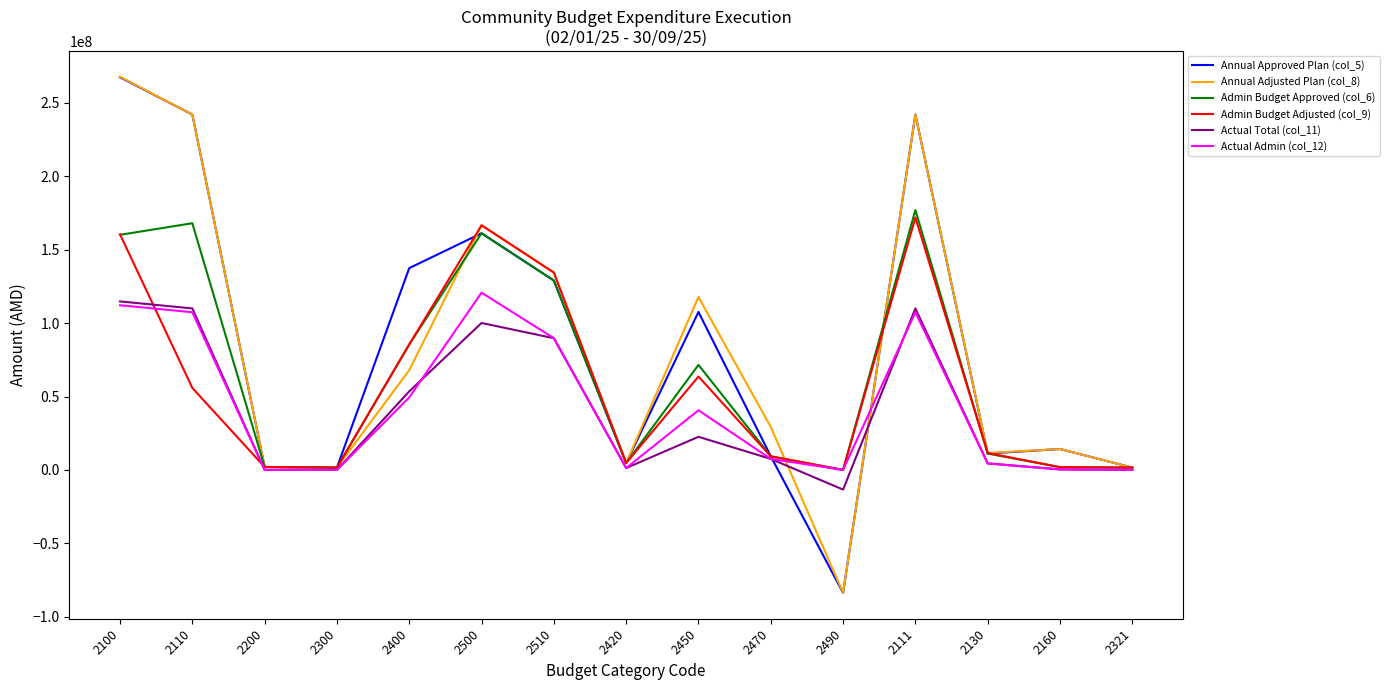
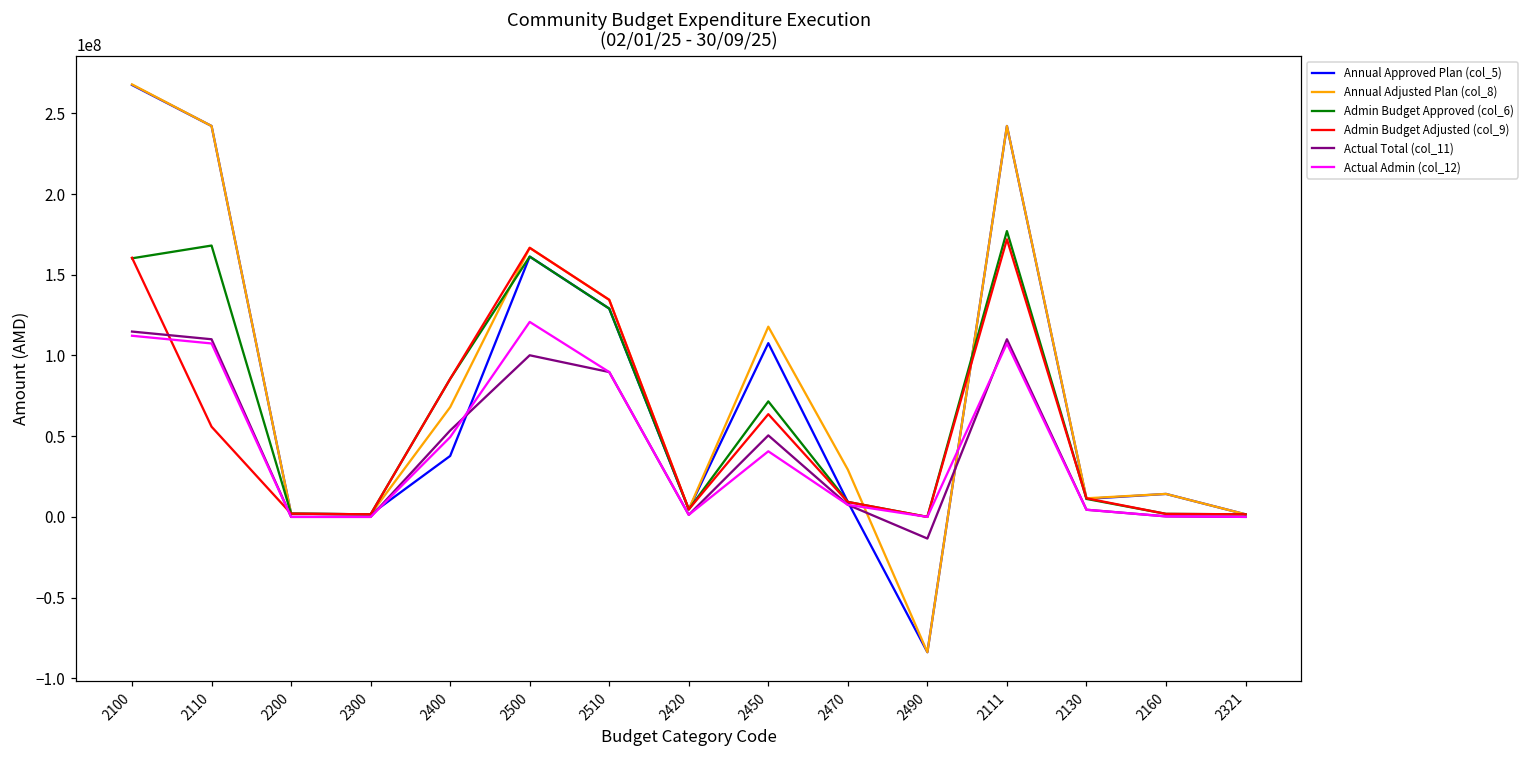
  {
    "Annual Approved Plan (col_5)": {
-     "2400": 137000000,
+     "2400": 38000000,
      "2450": 108000000
    },
    "Annual Adjusted Plan (col_8)": {
      "2400": 68000000,
      "2450": 118000000,
      "2470": 29000000
    },
    "Admin Budget Approved (col_6)": {
      "2110": 168000000,
      "2450": 72000000,
      "2111": 177000000
    },
    "Admin Budget Adjusted (col_9)": {
      "2110": 56000000,
      "2450": 64000000,
      "2111": 172000000
    },
    "Actual Total (col_11)": {
      "2100": 115000000,
      "2110": 110000000,
      "2400": 54000000,
      "2500": 100000000,
-     "2450": 23000000,
+     "2450": 50000000,
      "2490": -13000000,
      "2111": 110000000
    },
    "Actual Admin (col_12)": {
      "2100": 112000000,
      "2110": 107000000,
      "2400": 49000000,
      "2500": 121000000,
      "2450": 41000000,
      "2111": 107000000
    }
  }
